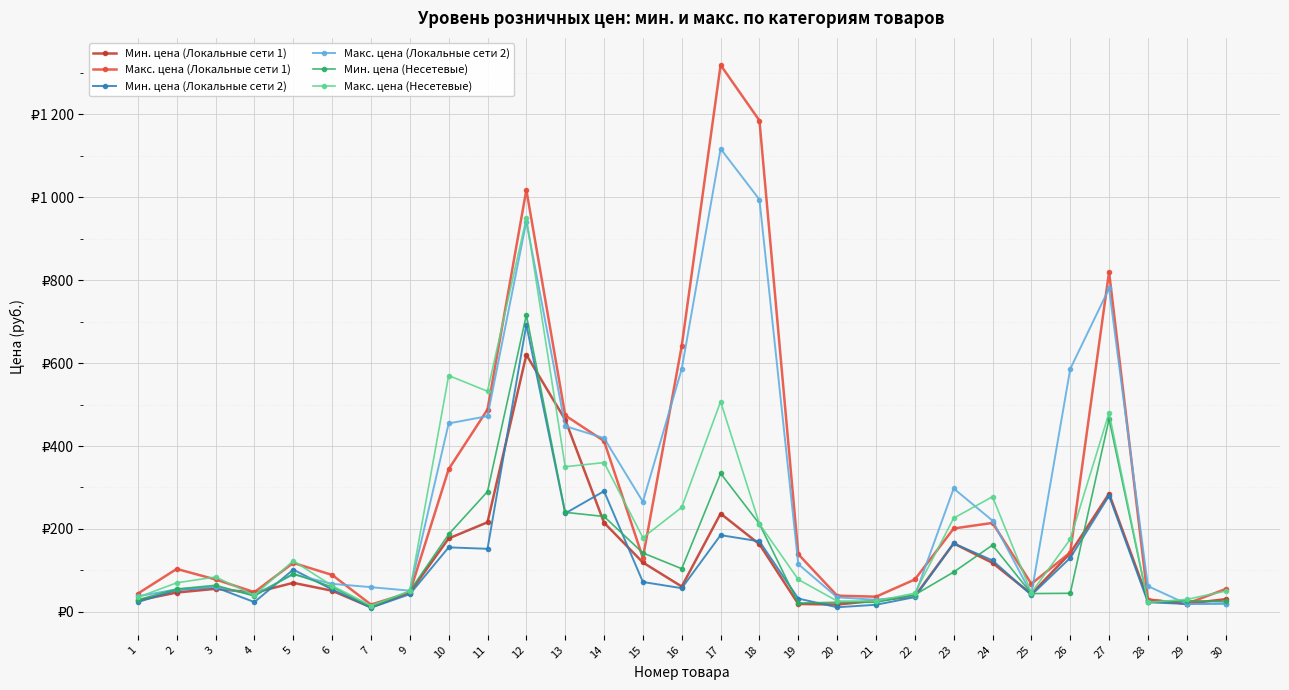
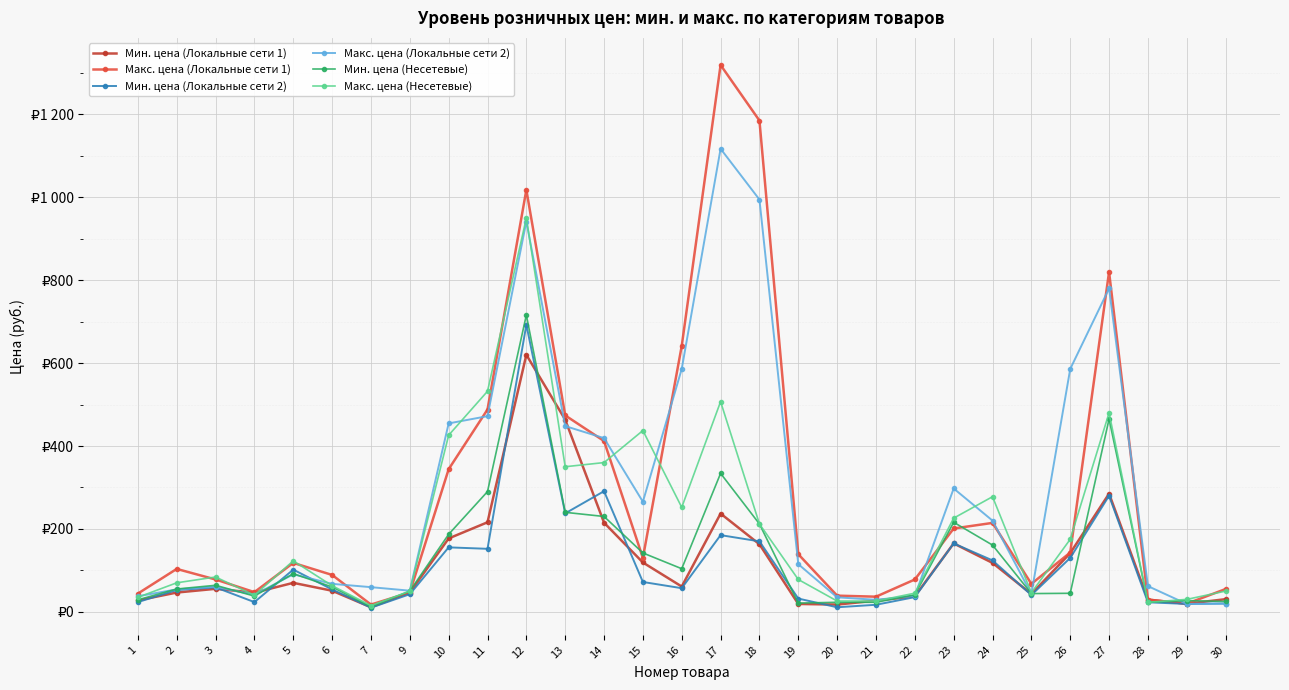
  {
    "Мин. цена (Локальные сети 2)": {
      "4": "₽20",
      "5": "₽100",
      "10": "₽160",
      "11": "₽150",
      "12": "₽690",
      "14": "₽290",
      "15": "₽70",
      "17": "₽190",
      "18": "₽170",
      "19": "₽30",
      "20": "₽10",
      "26": "₽130"
    },
    "Макс. цена (Локальные сети 2)": {
      "7": "₽60",
      "10": "₽450",
      "11": "₽470",
      "12": "₽940",
      "13": "₽450",
      "14": "₽420",
      "15": "₽270",
      "16": "₽590",
      "17": "₽1120",
      "18": "₽990",
      "19": "₽120",
      "23": "₽300",
      "26": "₽590",
      "27": "₽780",
      "28": "₽60"
    },
    "Мин. цена (Несетевые)": {
      "10": "₽190",
      "11": "₽290",
      "12": "₽720",
      "14": "₽230",
      "15": "₽140",
      "16": "₽100",
      "17": "₽330",
-     "23": "₽100",
+     "23": "₽220",
      "24": "₽160",
      "26": "₽40",
      "27": "₽470"
    },
    "Макс. цена (Несетевые)": {
      "2": "₽70",
-     "10": "₽570",
+     "10": "₽430",
      "11": "₽530",
      "12": "₽950",
      "13": "₽350",
      "14": "₽360",
-     "15": "₽180",
+     "15": "₽440",
      "16": "₽250",
      "17": "₽510",
      "19": "₽80",
      "23": "₽230",
      "24": "₽280",
      "26": "₽180",
      "27": "₽480"
    }
  }
